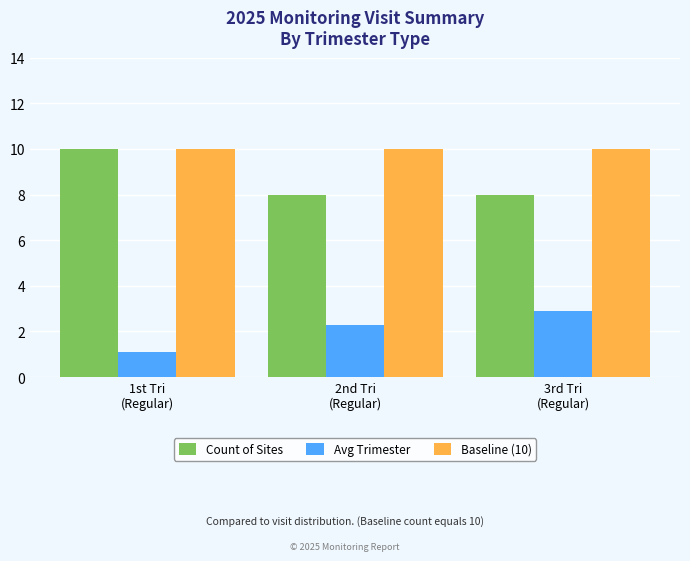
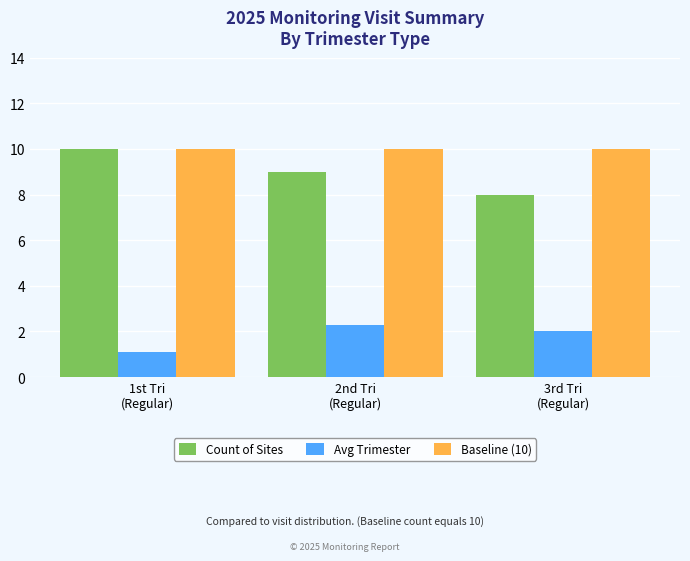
  {
    "Count of Sites": {
      "1st Tri (Regular)": 10,
-     "2nd Tri (Regular)": 8,
+     "2nd Tri (Regular)": 9,
      "3rd Tri (Regular)": 8
    },
    "Avg Trimester": {
      "1st Tri (Regular)": 1.1,
      "2nd Tri (Regular)": 2.3,
-     "3rd Tri (Regular)": 2.9
+     "3rd Tri (Regular)": 2.0
    },
    "Baseline (10)": {
      "1st Tri (Regular)": 10.0,
      "2nd Tri (Regular)": 10.0,
      "3rd Tri (Regular)": 10.0
    }
  }
